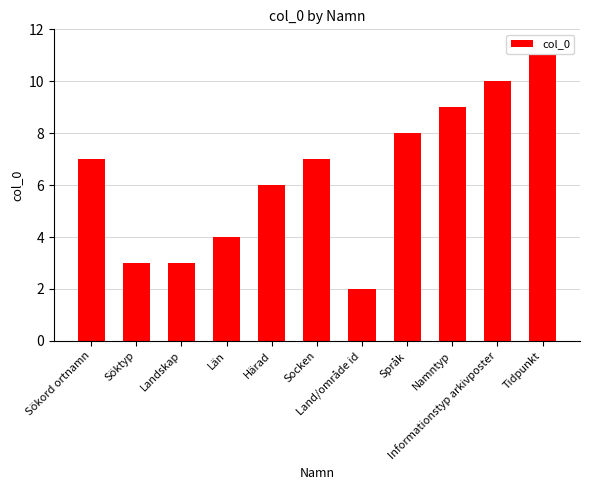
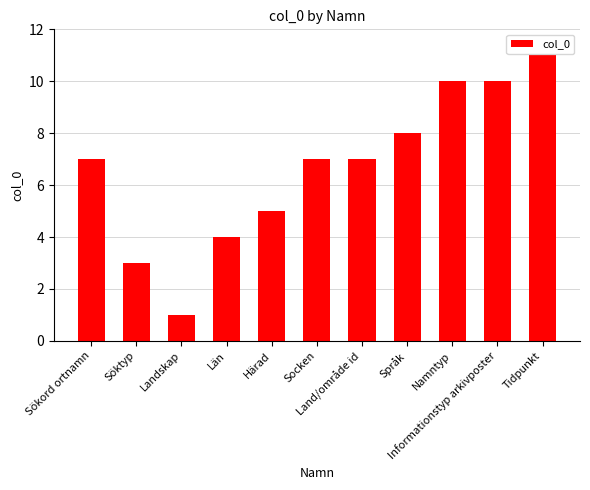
  {
    "Sökord ortnamn": 7,
    "Söktyp": 3,
-   "Landskap": 3,
+   "Landskap": 1,
    "Län": 4,
-   "Härad": 6,
+   "Härad": 5,
    "Socken": 7,
-   "Land/område id": 2,
+   "Land/område id": 7,
    "Språk": 8,
-   "Namntyp": 9,
+   "Namntyp": 10,
    "Informationstyp arkivposter": 10,
    "Tidpunkt": 11
  }
